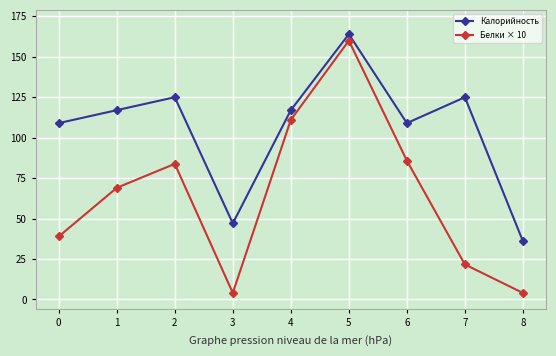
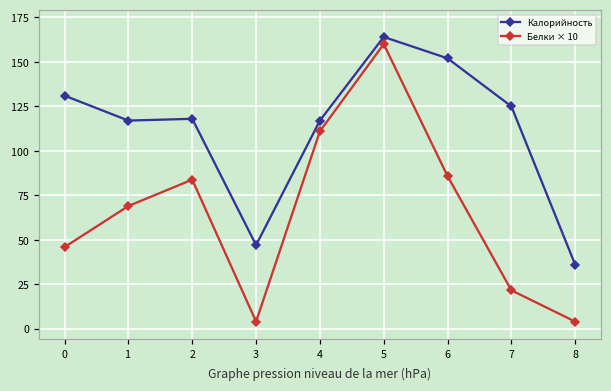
  {
    "Калорийность": {
-     "0": 109,
+     "0": 131,
      "1": 117,
-     "2": 125,
+     "2": 118,
      "3": 47,
      "4": 117,
      "5": 164,
-     "6": 109,
+     "6": 152,
      "7": 125,
      "8": 36
    },
    "Белки × 10": {
-     "0": 39,
+     "0": 46,
      "1": 69,
      "2": 84,
      "3": 4,
      "4": 111,
      "5": 160,
      "6": 86,
      "7": 22,
      "8": 4
    }
  }
